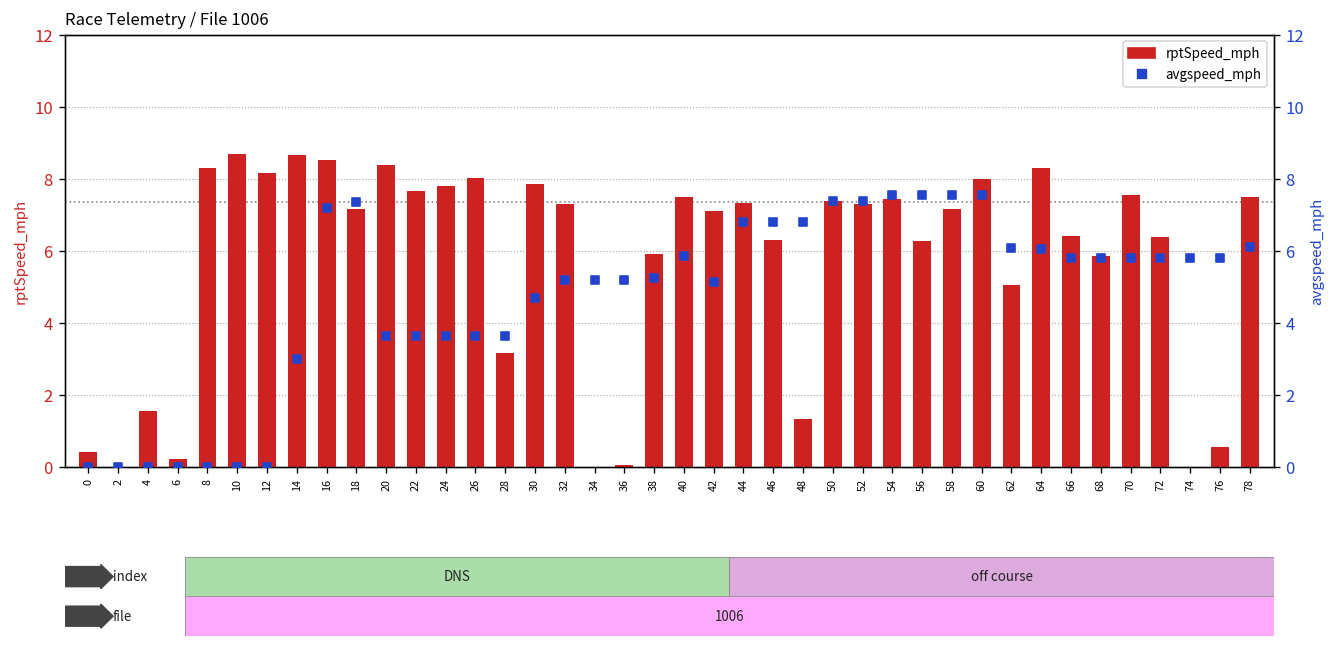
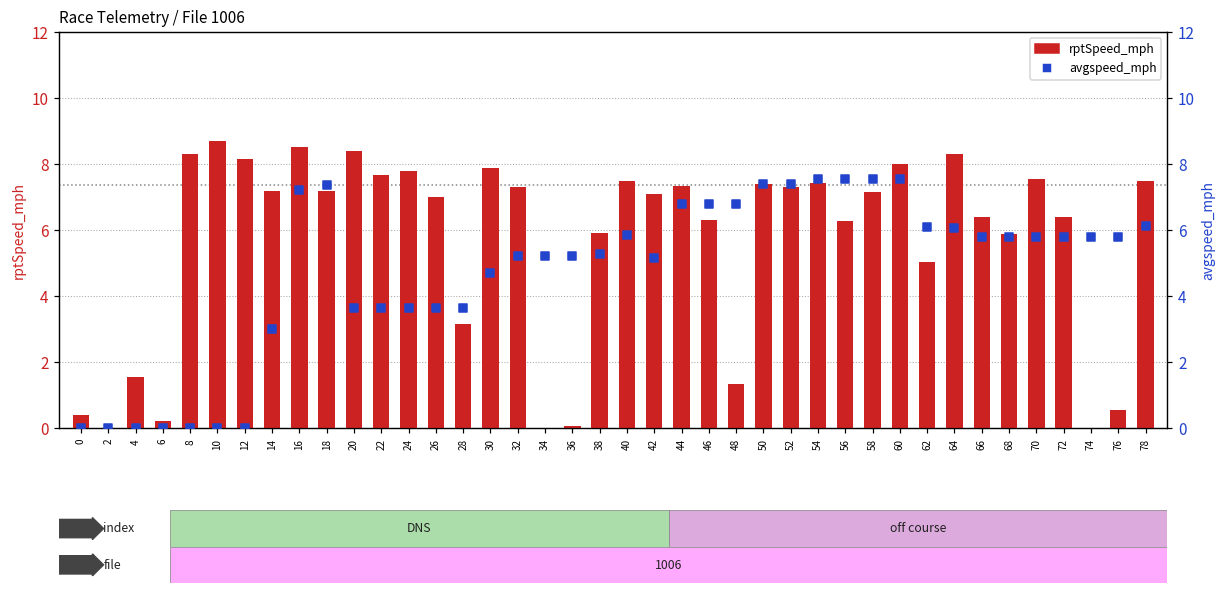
  {
    "rptSpeed_mph": {
      "0": 0.4,
      "4": 1.5,
      "6": 0.2,
      "8": 8.3,
      "10": 8.7,
      "12": 8.2,
-     "14": 8.6,
+     "14": 7.2,
      "16": 8.5,
      "18": 7.2,
      "20": 8.4,
      "22": 7.7,
      "24": 7.8,
-     "26": 8.0,
+     "26": 7.0,
      "28": 3.2,
      "30": 7.9,
      "32": 7.3,
      "38": 5.9,
      "40": 7.5,
      "42": 7.1,
      "44": 7.3,
      "46": 6.3,
      "48": 1.3,
      "50": 7.4,
      "52": 7.3,
      "54": 7.4,
      "56": 6.3,
      "58": 7.2,
      "60": 8.0,
      "62": 5.0,
      "64": 8.3,
      "66": 6.4,
      "68": 5.9,
      "70": 7.5,
      "72": 6.4,
      "76": 0.5,
      "78": 7.5
    }
  }
